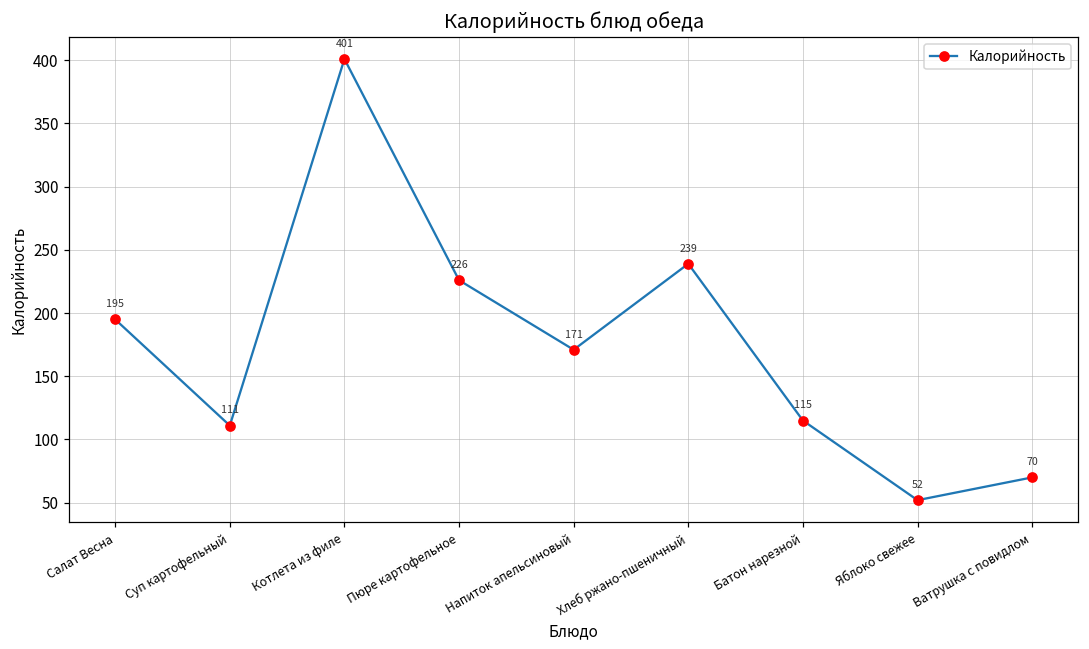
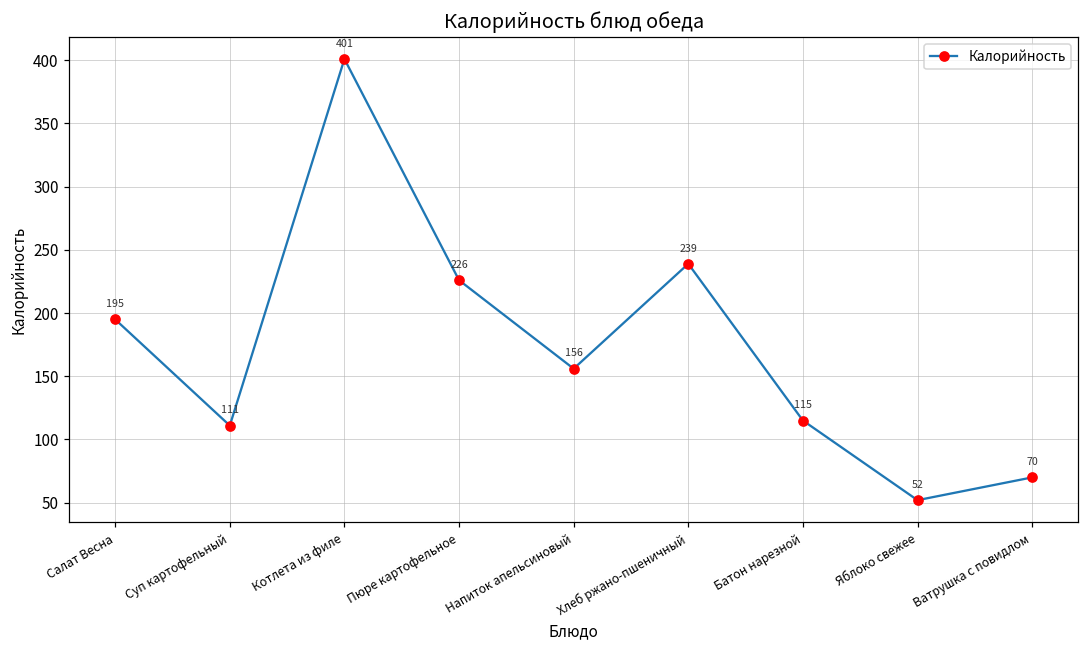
  {
    "Салат Весна": 195,
    "Суп картофельный": 111,
    "Котлета из филе": 401,
    "Пюре картофельное": 226,
-   "Напиток апельсиновый": 171,
+   "Напиток апельсиновый": 156,
    "Хлеб ржано-пшеничный": 239,
    "Батон нарезной": 115,
    "Яблоко свежее": 52,
    "Ватрушка с повидлом": 70
  }
